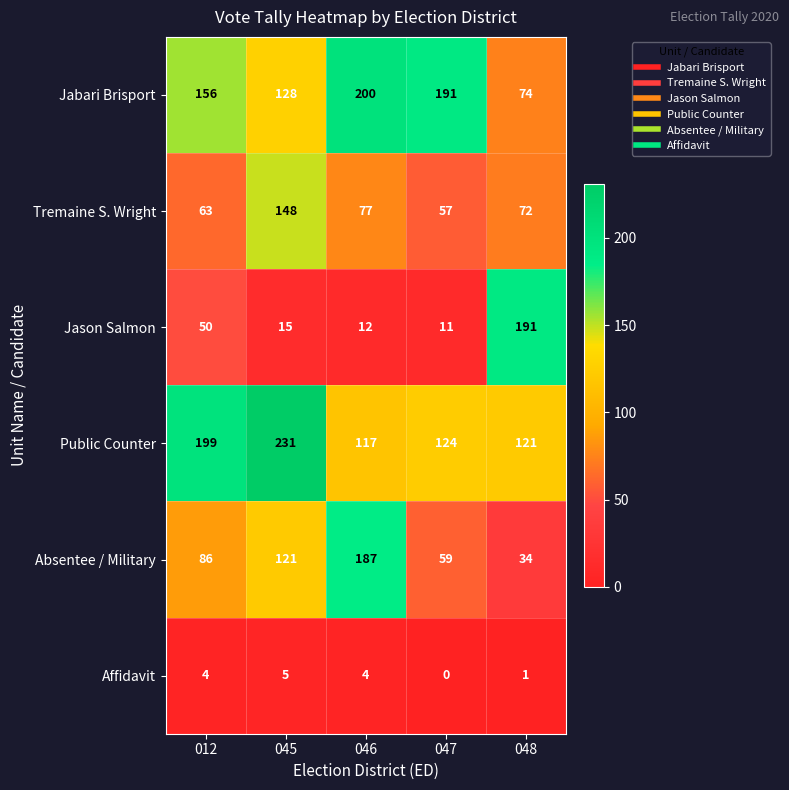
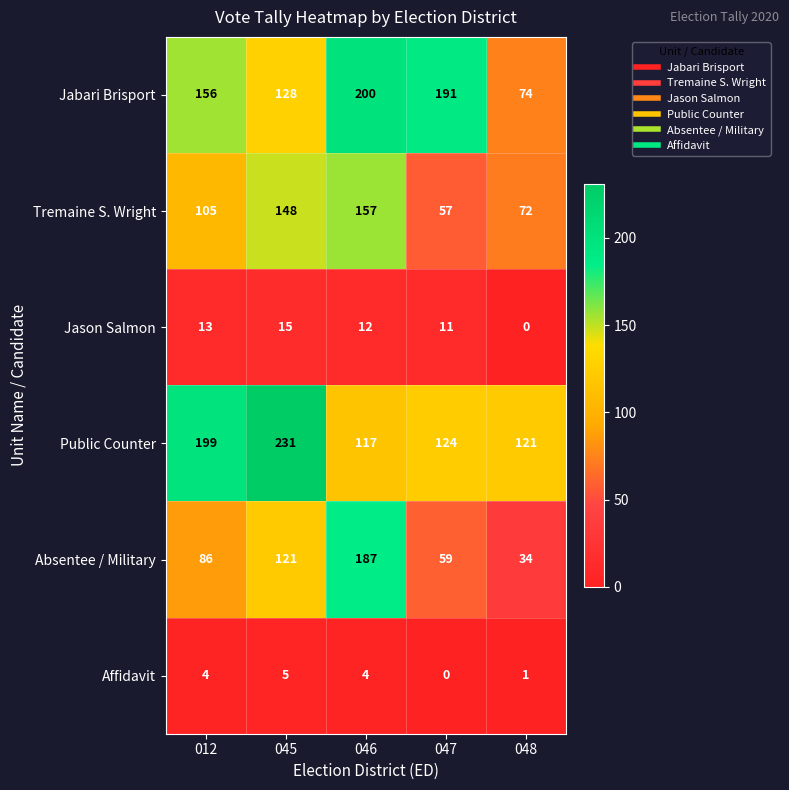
  {
    "Jabari Brisport": {
      "012": 156,
      "045": 128,
      "046": 200,
      "047": 191,
      "048": 74
    },
    "Tremaine S. Wright": {
-     "012": 63,
+     "012": 105,
      "045": 148,
-     "046": 77,
+     "046": 157,
      "047": 57,
      "048": 72
    },
    "Jason Salmon": {
-     "012": 50,
+     "012": 13,
      "045": 15,
      "046": 12,
      "047": 11,
-     "048": 191
+     "048": 0
    },
    "Public Counter": {
      "012": 199,
      "045": 231,
      "046": 117,
      "047": 124,
      "048": 121
    },
    "Absentee / Military": {
      "012": 86,
      "045": 121,
      "046": 187,
      "047": 59,
      "048": 34
    },
    "Affidavit": {
      "012": 4,
      "045": 5,
      "046": 4,
      "047": 0,
      "048": 1
    }
  }
